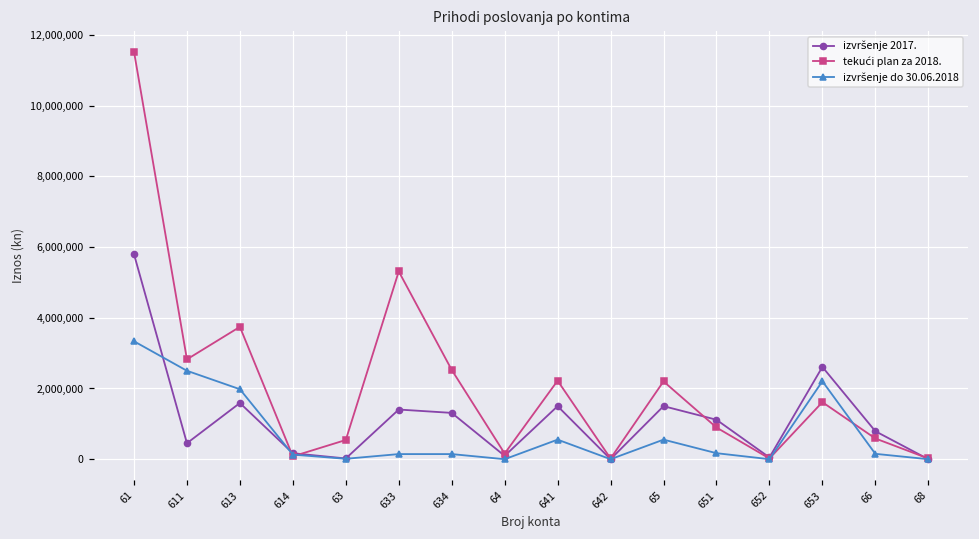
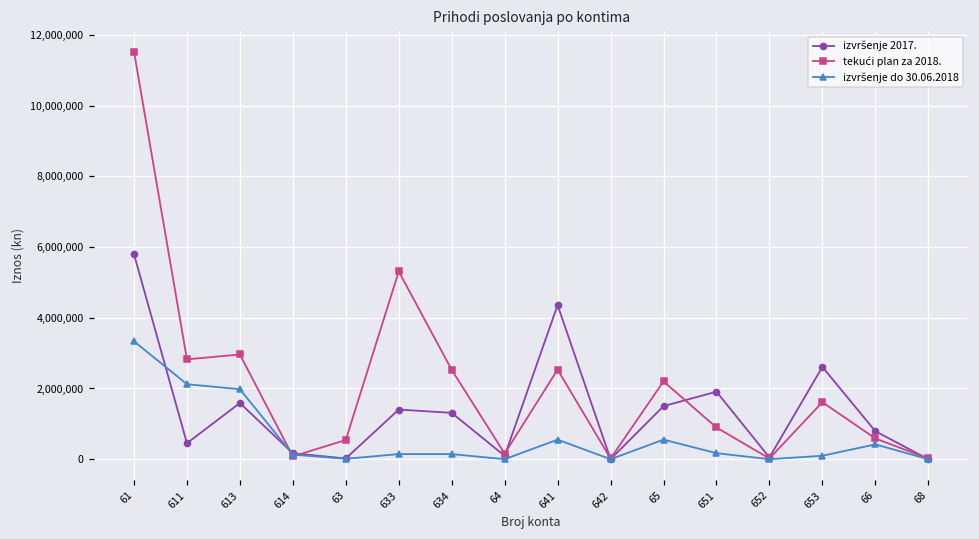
  {
    "izvršenje 2017.": {
      "61": "5,800,000",
      "611": "500,000",
      "613": "1,600,000",
      "633": "1,400,000",
      "634": "1,300,000",
-     "641": "1,500,000",
+     "641": "4,400,000",
      "65": "1,500,000",
-     "651": "1,100,000",
+     "651": "1,900,000",
      "653": "2,600,000",
      "66": "800,000"
    },
    "tekući plan za 2018.": {
      "61": "11,500,000",
      "611": "2,800,000",
-     "613": "3,700,000",
+     "613": "3,000,000",
      "63": "500,000",
      "633": "5,300,000",
      "634": "2,500,000",
-     "641": "2,200,000",
+     "641": "2,500,000",
      "65": "2,200,000",
      "651": "900,000",
      "653": "1,600,000",
      "66": "600,000"
    },
    "izvršenje do 30.06.2018": {
      "61": "3,300,000",
-     "611": "2,500,000",
+     "611": "2,100,000",
      "613": "2,000,000",
      "633": "100,000",
      "634": "100,000",
      "64": "0",
      "641": "600,000",
      "65": "600,000",
      "651": "200,000",
-     "653": "2,200,000",
-     "66": "200,000"
+     "653": "100,000",
+     "66": "400,000"
    }
  }
